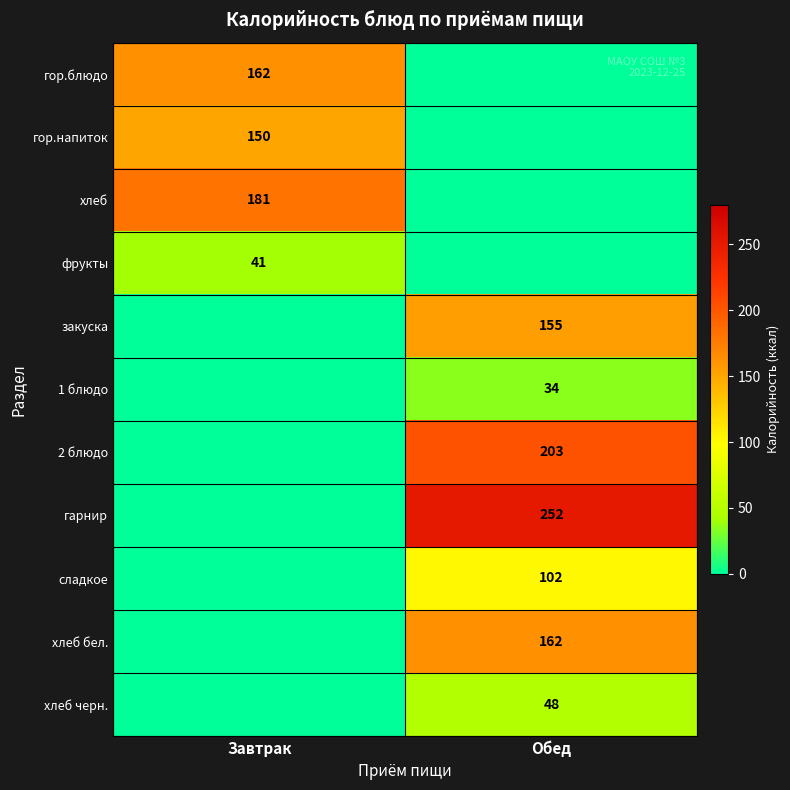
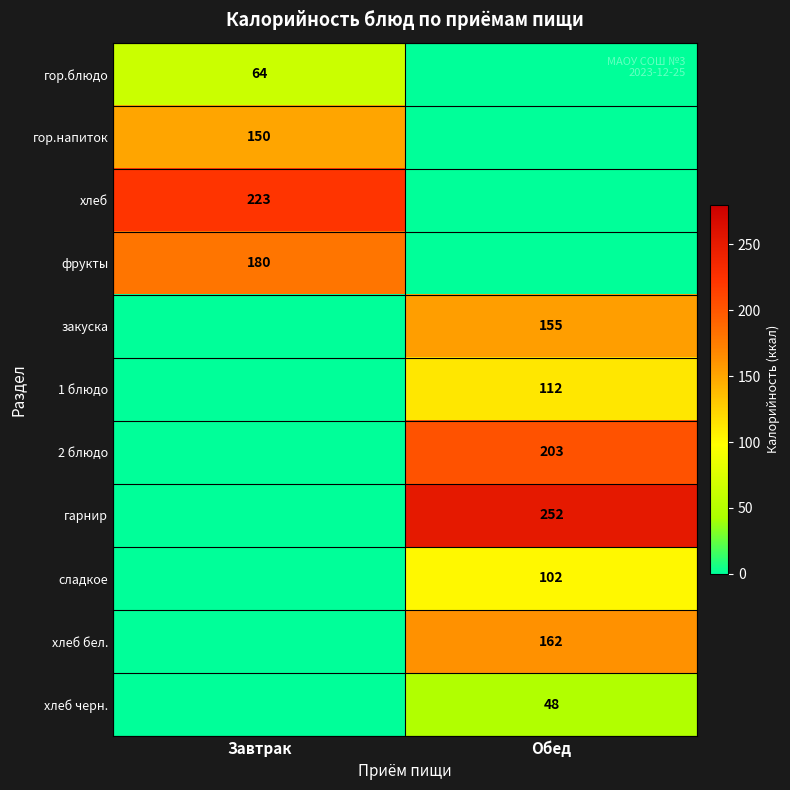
  {
    "гор.блюдо": {
-     "Завтрак": 162
+     "Завтрак": 64
    },
    "гор.напиток": {
      "Завтрак": 150
    },
    "хлеб": {
-     "Завтрак": 181
+     "Завтрак": 223
    },
    "фрукты": {
-     "Завтрак": 41
+     "Завтрак": 180
    },
    "закуска": {
      "Обед": 155
    },
    "1 блюдо": {
-     "Обед": 34
+     "Обед": 112
    },
    "2 блюдо": {
      "Обед": 203
    },
    "гарнир": {
      "Обед": 252
    },
    "сладкое": {
      "Обед": 102
    },
    "хлеб бел.": {
      "Обед": 162
    },
    "хлеб черн.": {
      "Обед": 48
    }
  }
